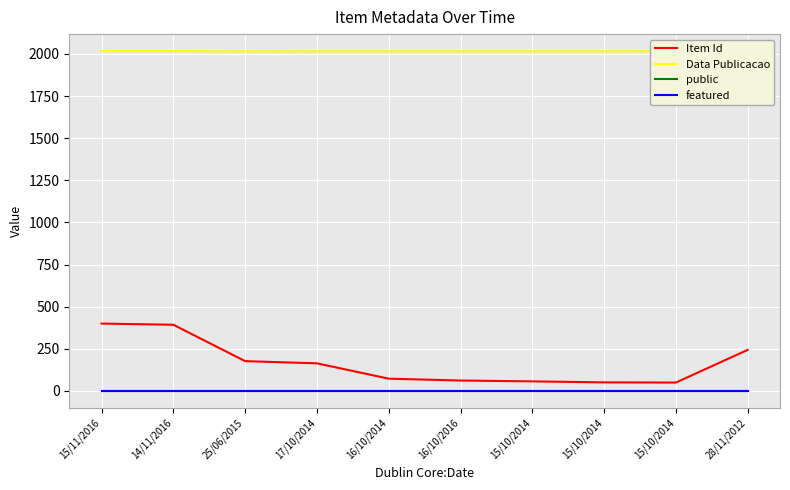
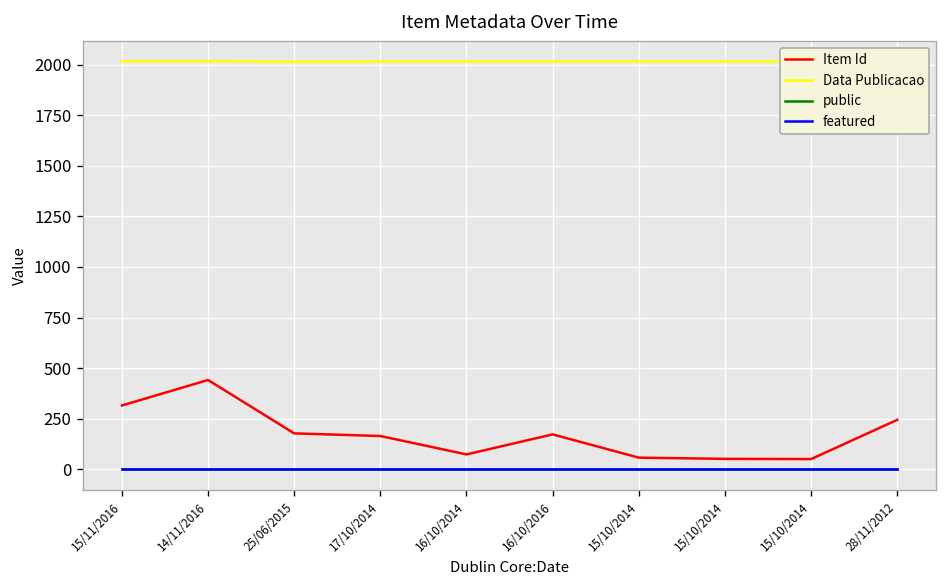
  {
    "Item Id": {
-     "15/11/2016": 400,
-     "14/11/2016": 390,
+     "15/11/2016": 320,
+     "14/11/2016": 440,
      "25/06/2015": 180,
      "17/10/2014": 160,
      "16/10/2014": 70,
-     "16/10/2016": 60,
+     "16/10/2016": 170,
      "28/11/2012": 240
    },
    "Data Publicacao": {
      "15/11/2016": 2020,
      "14/11/2016": 2020,
      "25/06/2015": 2020,
      "17/10/2014": 2020,
      "16/10/2014": 2020,
      "16/10/2016": 2020
    },
    "featured": {
      "15/11/2016": 0,
      "14/11/2016": 0,
      "25/06/2015": 0,
      "17/10/2014": 0,
      "16/10/2014": 0,
      "16/10/2016": 0,
      "28/11/2012": 0
    }
  }
